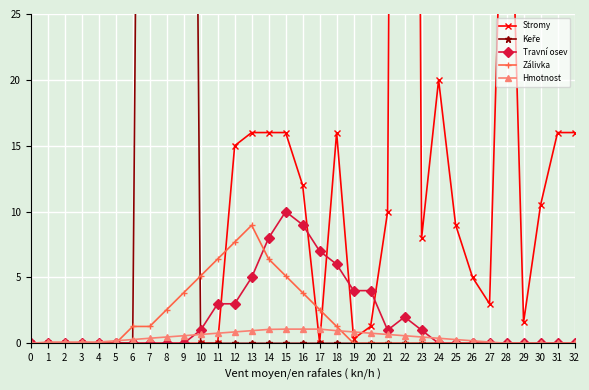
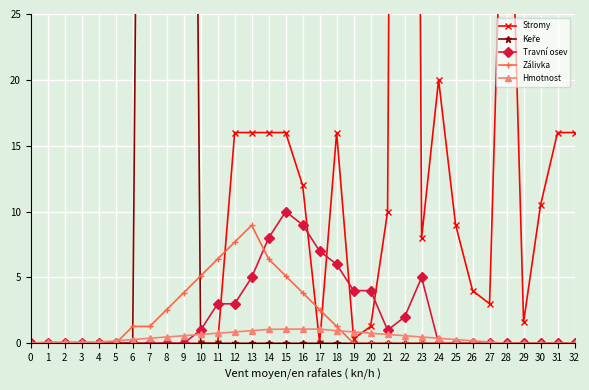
  {
    "Stromy": {
-     "12": 15,
+     "12": 16,
      "13": 16,
      "14": 16,
      "15": 16,
      "16": 12,
      "18": 16,
      "19": 0.4,
      "20": 1.3,
      "21": 10,
      "23": 8,
      "24": 20,
      "25": 9,
-     "26": 5,
+     "26": 4,
      "27": 3,
      "29": 1.6,
      "30": 10.5,
      "31": 16,
      "32": 16
    },
    "Keře": {
      "12": 0,
      "13": 0,
      "14": 0,
      "15": 0,
      "16": 0,
      "18": 0
    },
    "Travní osev": {
      "10": 1,
      "11": 3,
      "12": 3,
      "13": 5,
      "14": 8,
      "15": 10,
      "16": 9,
      "17": 7,
      "18": 6,
      "19": 4,
      "20": 4,
      "21": 1,
      "22": 2,
-     "23": 1
+     "23": 5
    }
  }
